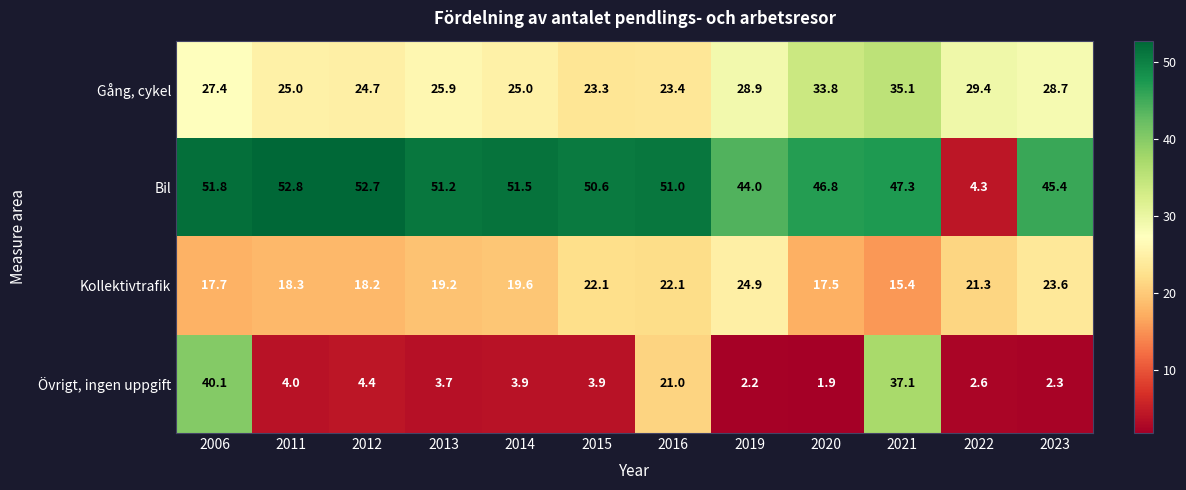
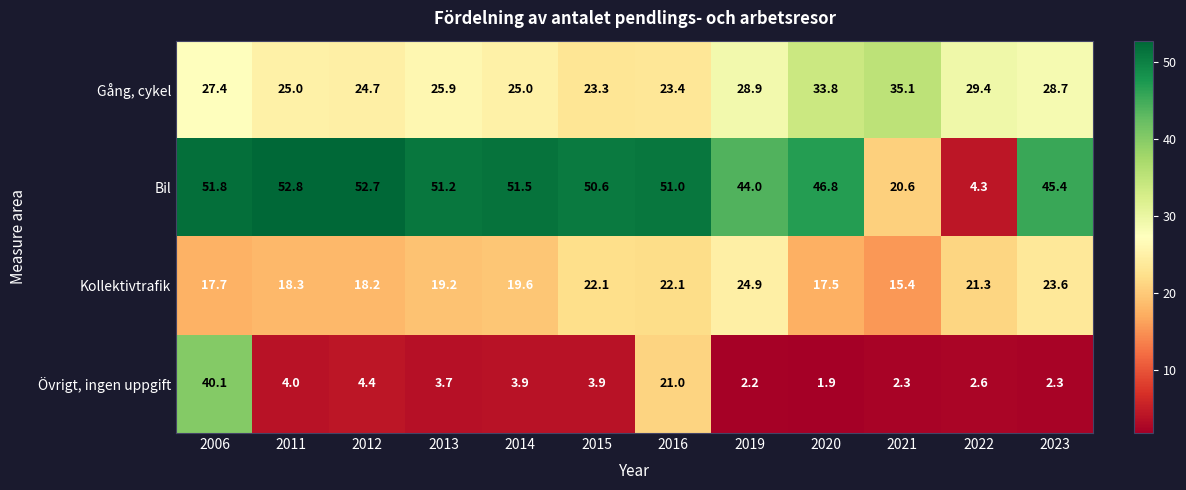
  {
    "Gång, cykel": {
      "2006": 27.4,
      "2011": 25.0,
      "2012": 24.7,
      "2013": 25.9,
      "2014": 25.0,
      "2015": 23.3,
      "2016": 23.4,
      "2019": 28.9,
      "2020": 33.8,
      "2021": 35.1,
      "2022": 29.4,
      "2023": 28.7
    },
    "Bil": {
      "2006": 51.8,
      "2011": 52.8,
      "2012": 52.7,
      "2013": 51.2,
      "2014": 51.5,
      "2015": 50.6,
      "2016": 51.0,
      "2019": 44.0,
      "2020": 46.8,
-     "2021": 47.3,
+     "2021": 20.6,
      "2022": 4.3,
      "2023": 45.4
    },
    "Kollektivtrafik": {
      "2006": 17.7,
      "2011": 18.3,
      "2012": 18.2,
      "2013": 19.2,
      "2014": 19.6,
      "2015": 22.1,
      "2016": 22.1,
      "2019": 24.9,
      "2020": 17.5,
      "2021": 15.4,
      "2022": 21.3,
      "2023": 23.6
    },
    "Övrigt, ingen uppgift": {
      "2006": 40.1,
      "2011": 4.0,
      "2012": 4.4,
      "2013": 3.7,
      "2014": 3.9,
      "2015": 3.9,
      "2016": 21.0,
      "2019": 2.2,
      "2020": 1.9,
-     "2021": 37.1,
+     "2021": 2.3,
      "2022": 2.6,
      "2023": 2.3
    }
  }
